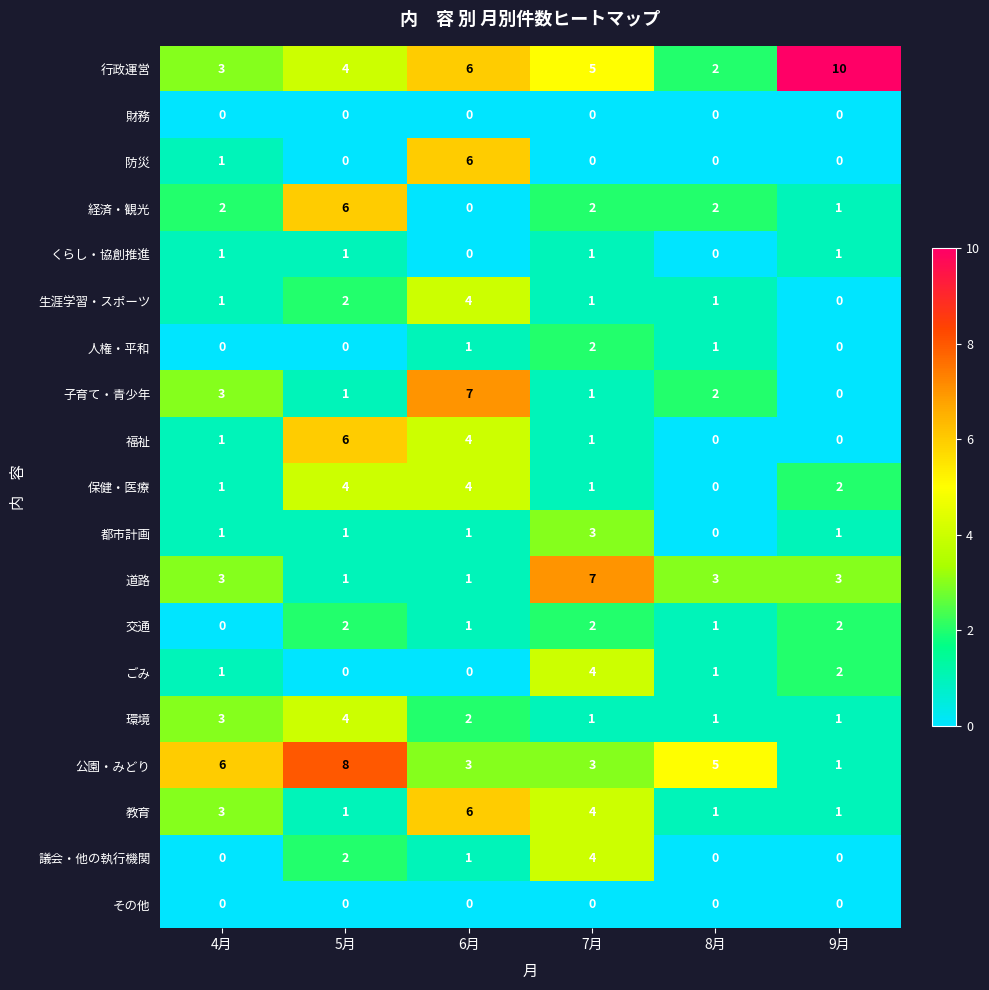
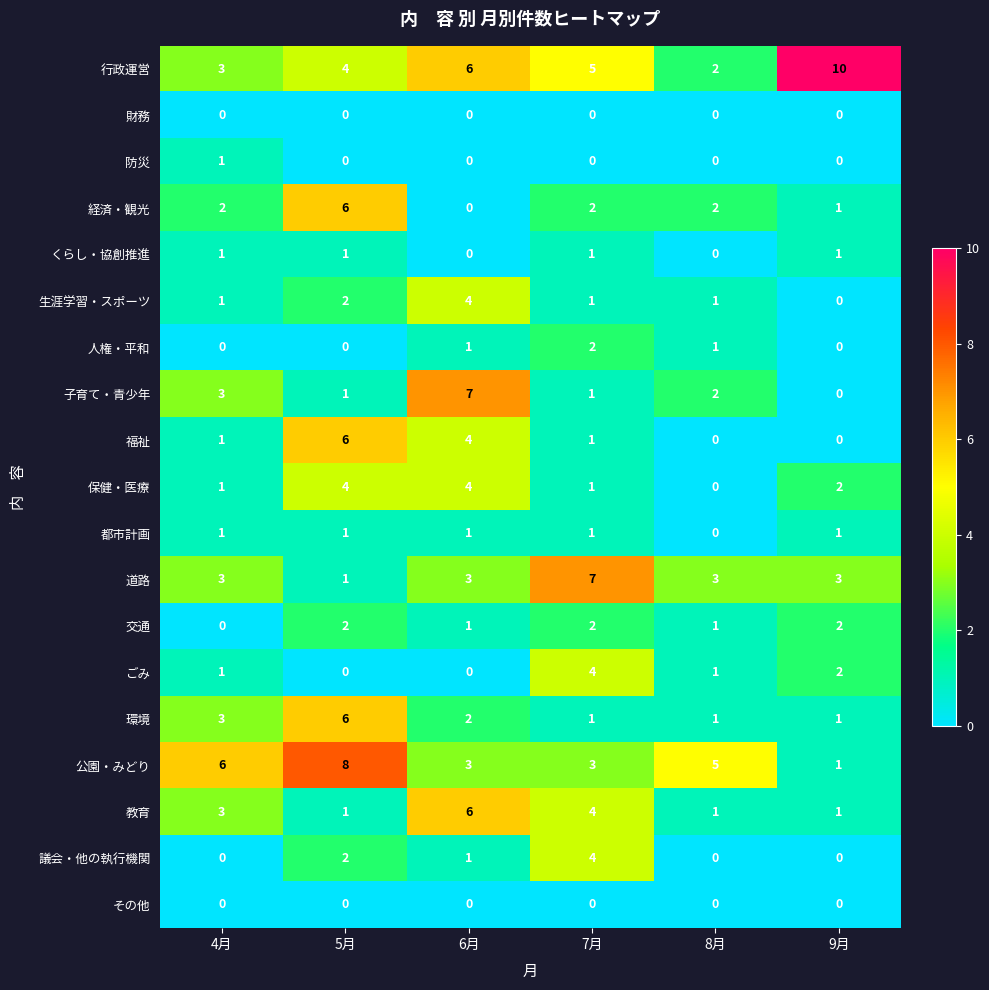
  {
    "行政運営": {
      "4月": 3,
      "5月": 4,
      "6月": 6,
      "7月": 5,
      "8月": 2,
      "9月": 10
    },
    "財務": {
      "4月": 0,
      "5月": 0,
      "6月": 0,
      "7月": 0,
      "8月": 0,
      "9月": 0
    },
    "防災": {
      "4月": 1,
      "5月": 0,
-     "6月": 6,
+     "6月": 0,
      "7月": 0,
      "8月": 0,
      "9月": 0
    },
    "経済・観光": {
      "4月": 2,
      "5月": 6,
      "6月": 0,
      "7月": 2,
      "8月": 2,
      "9月": 1
    },
    "くらし・協創推進": {
      "4月": 1,
      "5月": 1,
      "6月": 0,
      "7月": 1,
      "8月": 0,
      "9月": 1
    },
    "生涯学習・スポーツ": {
      "4月": 1,
      "5月": 2,
      "6月": 4,
      "7月": 1,
      "8月": 1,
      "9月": 0
    },
    "人権・平和": {
      "4月": 0,
      "5月": 0,
      "6月": 1,
      "7月": 2,
      "8月": 1,
      "9月": 0
    },
    "子育て・青少年": {
      "4月": 3,
      "5月": 1,
      "6月": 7,
      "7月": 1,
      "8月": 2,
      "9月": 0
    },
    "福祉": {
      "4月": 1,
      "5月": 6,
      "6月": 4,
      "7月": 1,
      "8月": 0,
      "9月": 0
    },
    "保健・医療": {
      "4月": 1,
      "5月": 4,
      "6月": 4,
      "7月": 1,
      "8月": 0,
      "9月": 2
    },
    "都市計画": {
      "4月": 1,
      "5月": 1,
      "6月": 1,
-     "7月": 3,
+     "7月": 1,
      "8月": 0,
      "9月": 1
    },
    "道路": {
      "4月": 3,
      "5月": 1,
-     "6月": 1,
+     "6月": 3,
      "7月": 7,
      "8月": 3,
      "9月": 3
    },
    "交通": {
      "4月": 0,
      "5月": 2,
      "6月": 1,
      "7月": 2,
      "8月": 1,
      "9月": 2
    },
    "ごみ": {
      "4月": 1,
      "5月": 0,
      "6月": 0,
      "7月": 4,
      "8月": 1,
      "9月": 2
    },
    "環境": {
      "4月": 3,
-     "5月": 4,
+     "5月": 6,
      "6月": 2,
      "7月": 1,
      "8月": 1,
      "9月": 1
    },
    "公園・みどり": {
      "4月": 6,
      "5月": 8,
      "6月": 3,
      "7月": 3,
      "8月": 5,
      "9月": 1
    },
    "教育": {
      "4月": 3,
      "5月": 1,
      "6月": 6,
      "7月": 4,
      "8月": 1,
      "9月": 1
    },
    "議会・他の執行機関": {
      "4月": 0,
      "5月": 2,
      "6月": 1,
      "7月": 4,
      "8月": 0,
      "9月": 0
    },
    "その他": {
      "4月": 0,
      "5月": 0,
      "6月": 0,
      "7月": 0,
      "8月": 0,
      "9月": 0
    }
  }
